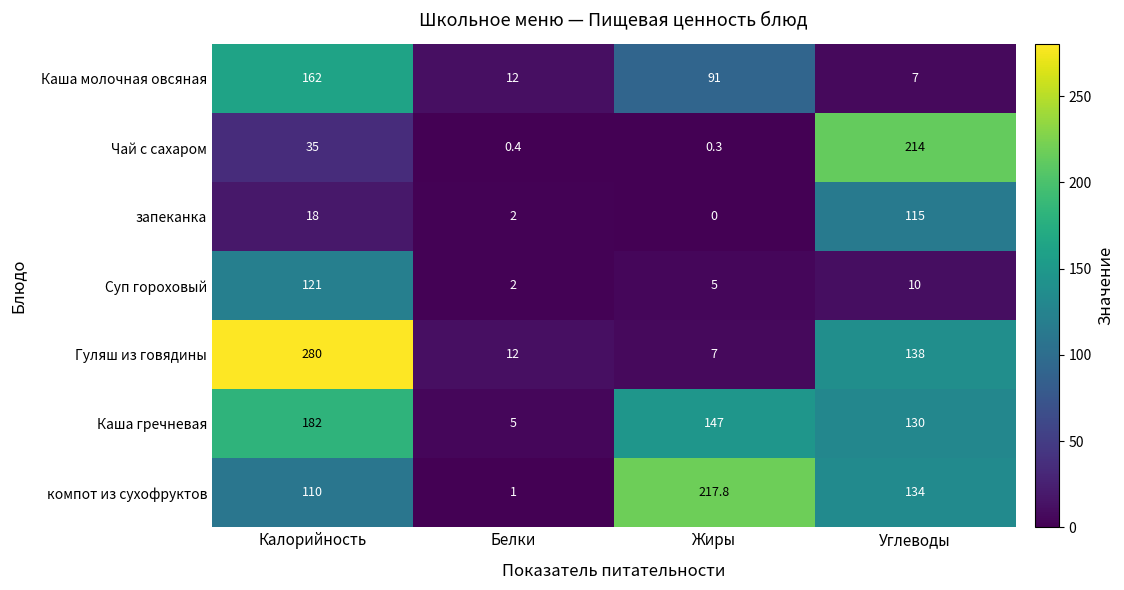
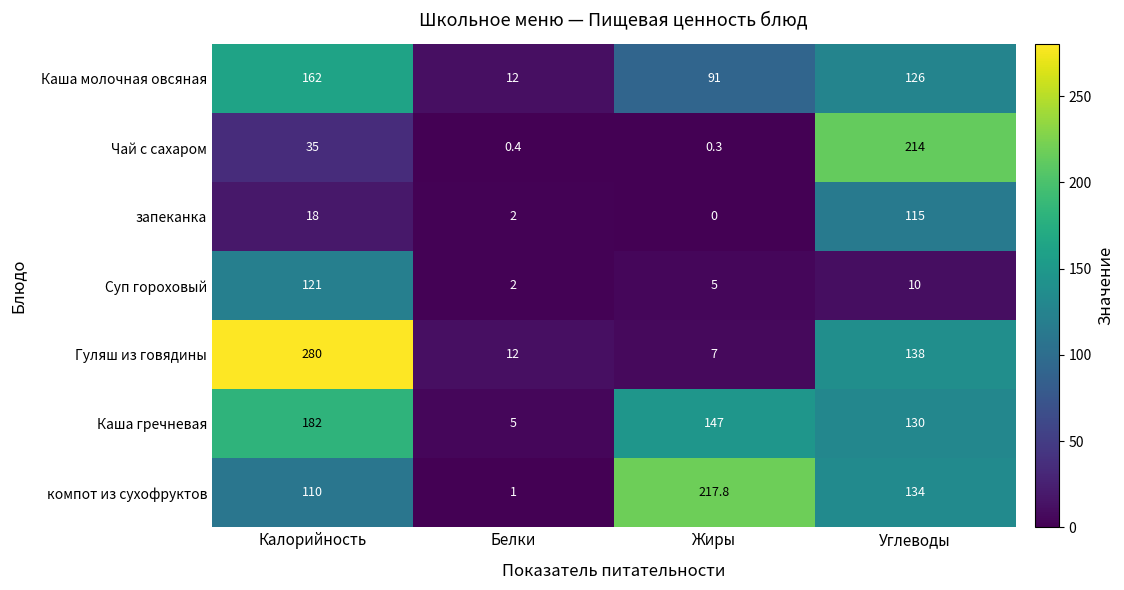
  {
    "Каша молочная овсяная": {
      "Калорийность": 162,
      "Белки": 12,
      "Жиры": 91,
-     "Углеводы": 7
+     "Углеводы": 126
    },
    "Чай с сахаром": {
      "Калорийность": 35,
      "Белки": 0.4,
      "Жиры": 0.3,
      "Углеводы": 214
    },
    "запеканка": {
      "Калорийность": 18,
      "Белки": 2,
      "Жиры": 0,
      "Углеводы": 115
    },
    "Суп гороховый": {
      "Калорийность": 121,
      "Белки": 2,
      "Жиры": 5,
      "Углеводы": 10
    },
    "Гуляш из говядины": {
      "Калорийность": 280,
      "Белки": 12,
      "Жиры": 7,
      "Углеводы": 138
    },
    "Каша гречневая": {
      "Калорийность": 182,
      "Белки": 5,
      "Жиры": 147,
      "Углеводы": 130
    },
    "компот из сухофруктов": {
      "Калорийность": 110,
      "Белки": 1,
      "Жиры": 217.8,
      "Углеводы": 134
    }
  }
